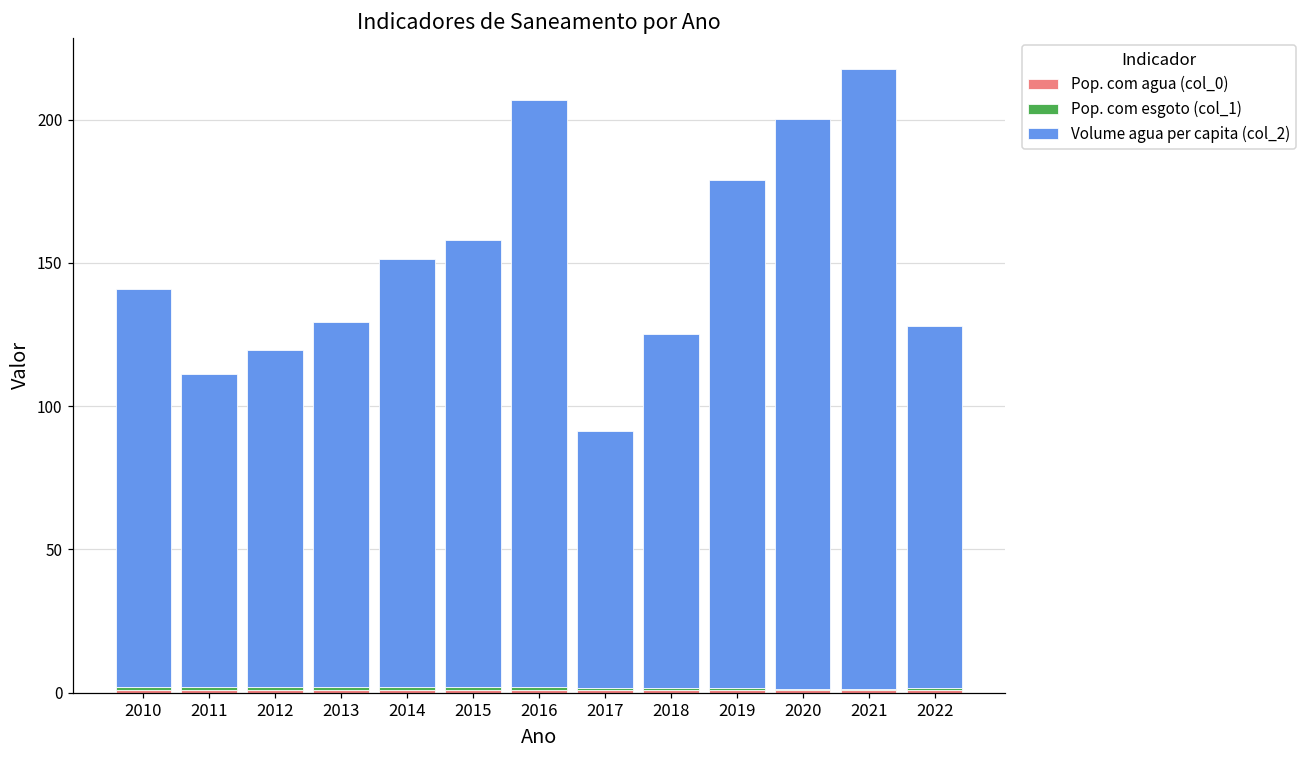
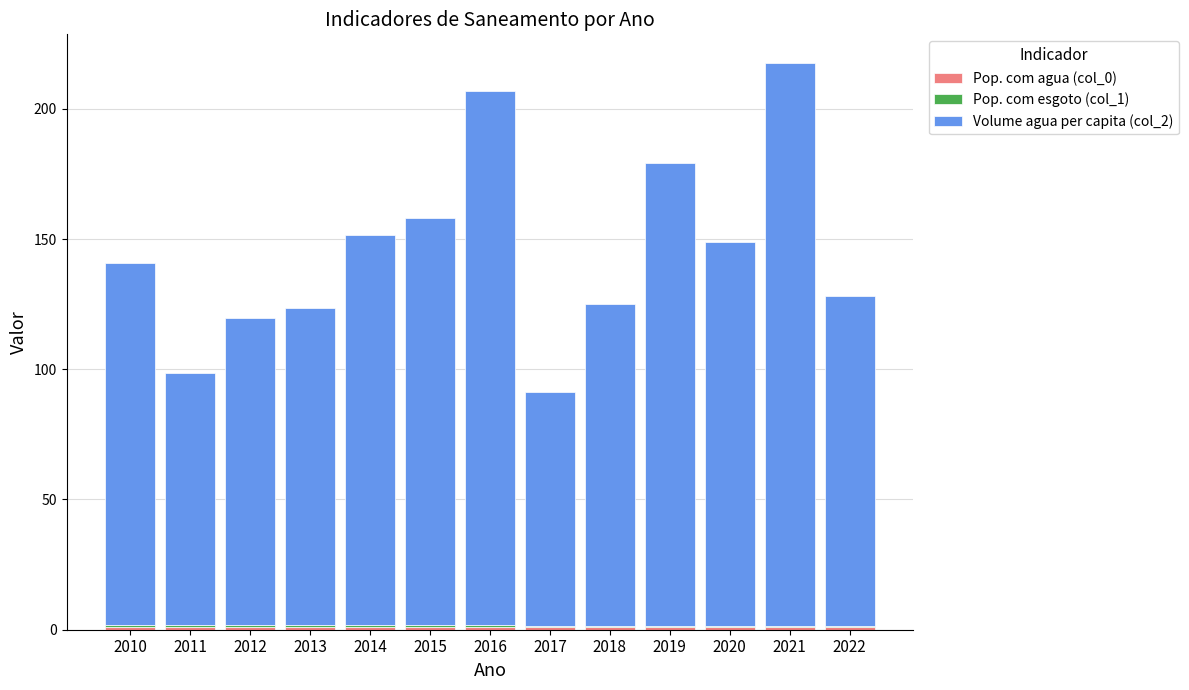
  {
    "Pop. com agua (col_0)": {
      "2016": 1,
      "2017": 1,
      "2018": 1,
      "2019": 1,
      "2020": 1,
      "2021": 1
    },
    "Pop. com esgoto (col_1)": {
      "2010": 1,
      "2011": 1,
      "2012": 1,
      "2013": 1,
      "2014": 1,
      "2015": 1,
      "2016": 1
    },
    "Volume agua per capita (col_2)": {
      "2010": 139,
-     "2011": 109,
+     "2011": 97,
      "2012": 118,
-     "2013": 128,
+     "2013": 122,
      "2014": 150,
      "2015": 156,
      "2016": 205,
      "2017": 90,
      "2018": 124,
      "2019": 178,
-     "2020": 199,
+     "2020": 147,
      "2021": 216,
      "2022": 127
    }
  }
